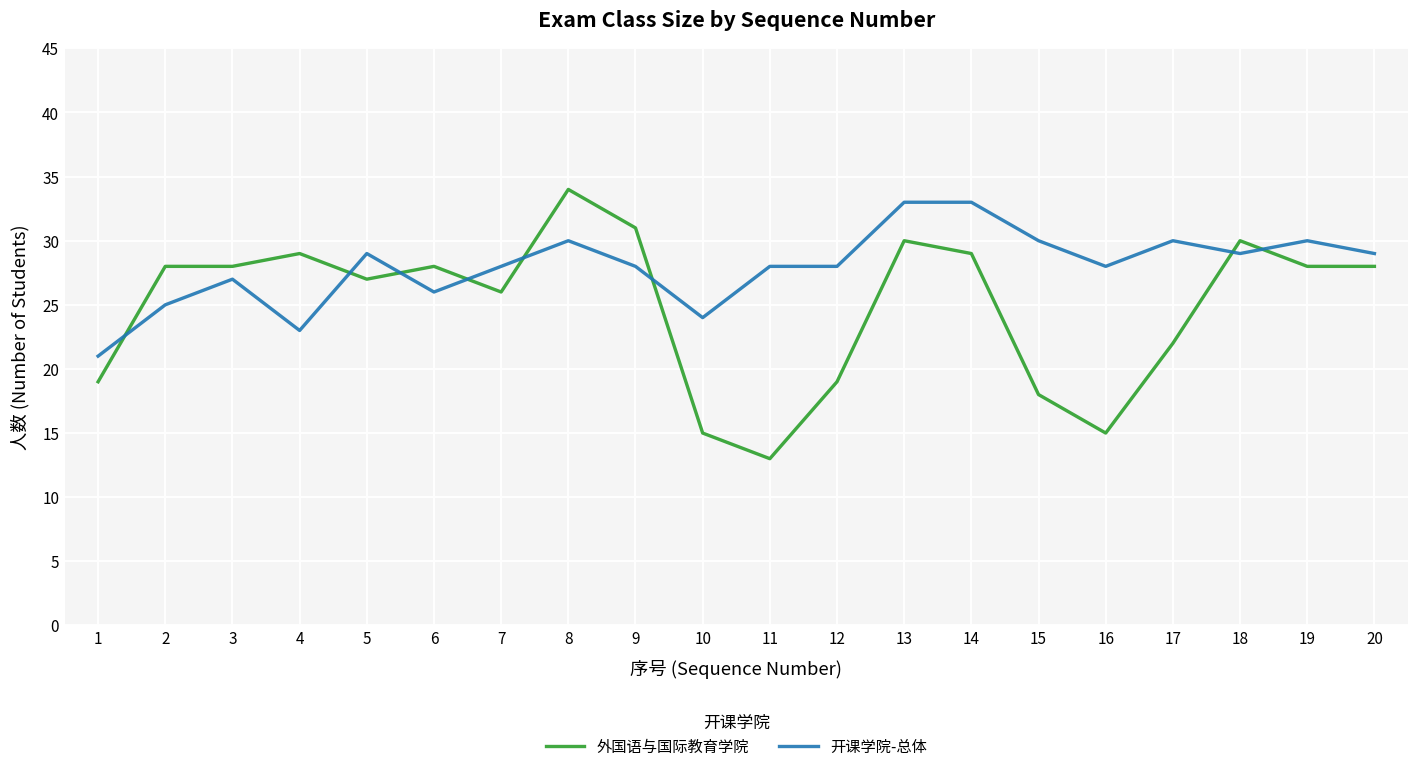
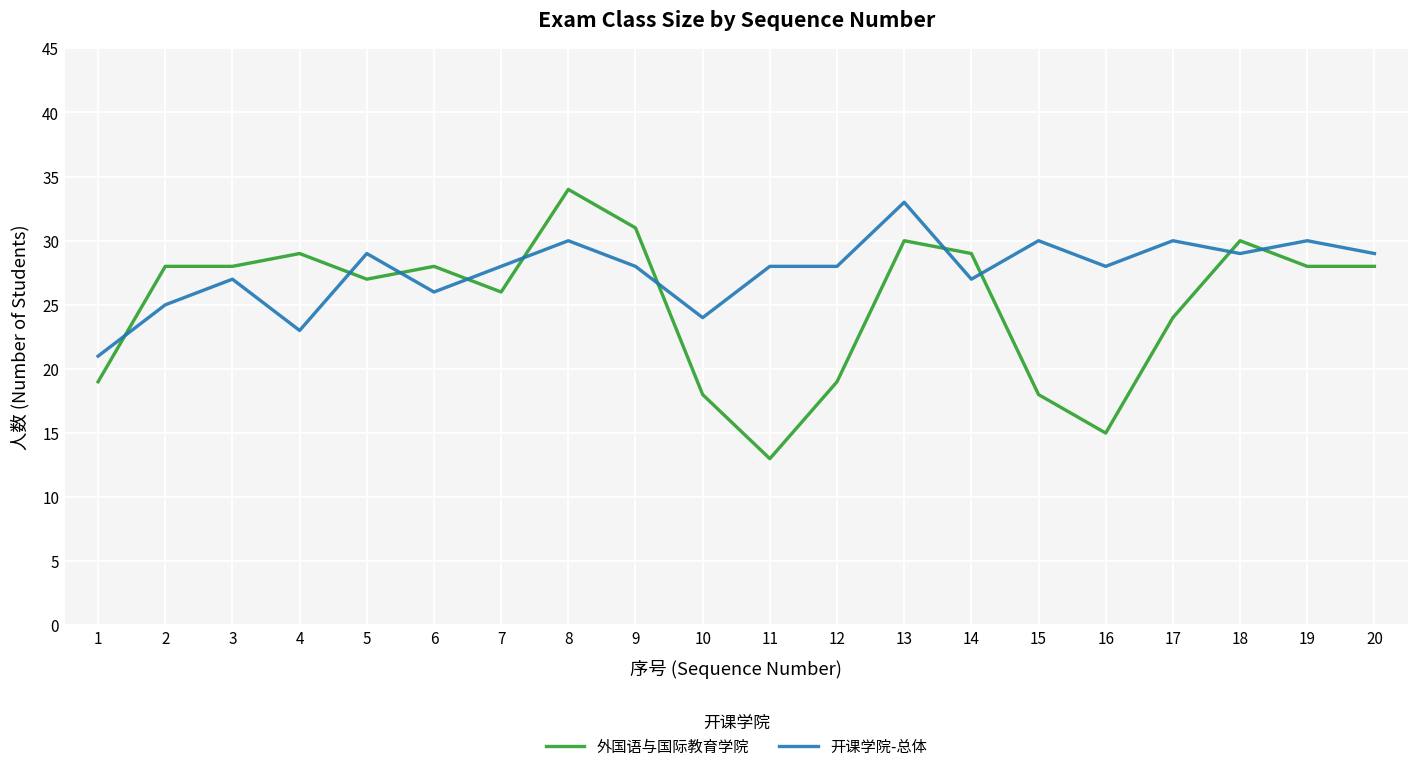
  {
    "外国语与国际教育学院": {
      "1": 19,
      "2": 28,
      "3": 28,
      "4": 29,
      "5": 27,
      "6": 28,
      "7": 26,
      "8": 34,
      "9": 31,
-     "10": 15,
+     "10": 18,
      "11": 13,
      "12": 19,
      "13": 30,
      "14": 29,
      "15": 18,
      "16": 15,
-     "17": 22,
+     "17": 24,
      "18": 30,
      "19": 28,
      "20": 28
    },
    "开课学院-总体": {
      "1": 21,
      "2": 25,
      "3": 27,
      "4": 23,
      "5": 29,
      "6": 26,
      "7": 28,
      "8": 30,
      "9": 28,
      "10": 24,
      "11": 28,
      "12": 28,
      "13": 33,
-     "14": 33,
+     "14": 27,
      "15": 30,
      "16": 28,
      "17": 30,
      "18": 29,
      "19": 30,
      "20": 29
    }
  }
